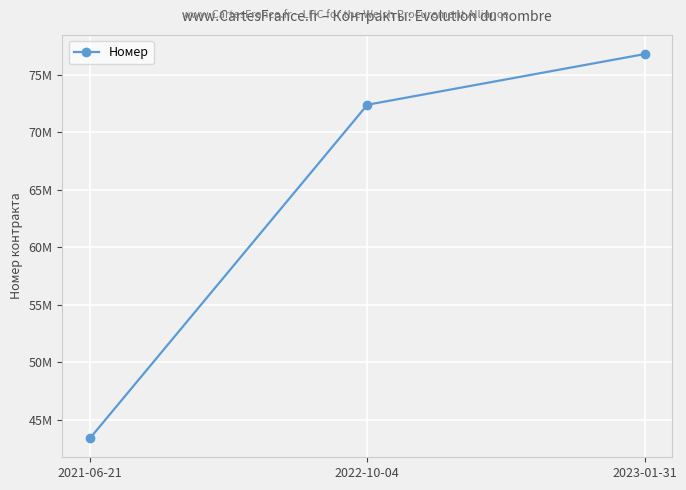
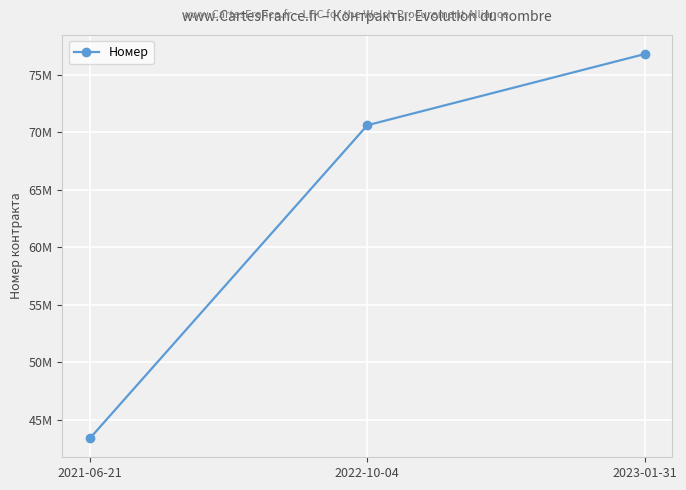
  {
    "2021-06-21": 43400000,
-   "2022-10-04": 72400000,
+   "2022-10-04": 70600000,
    "2023-01-31": 76800000
  }
